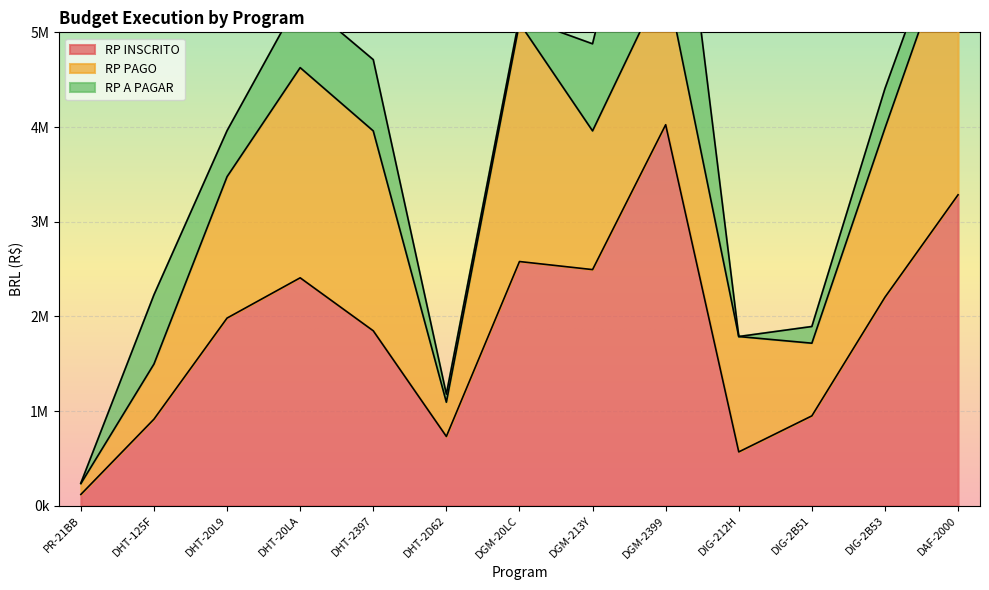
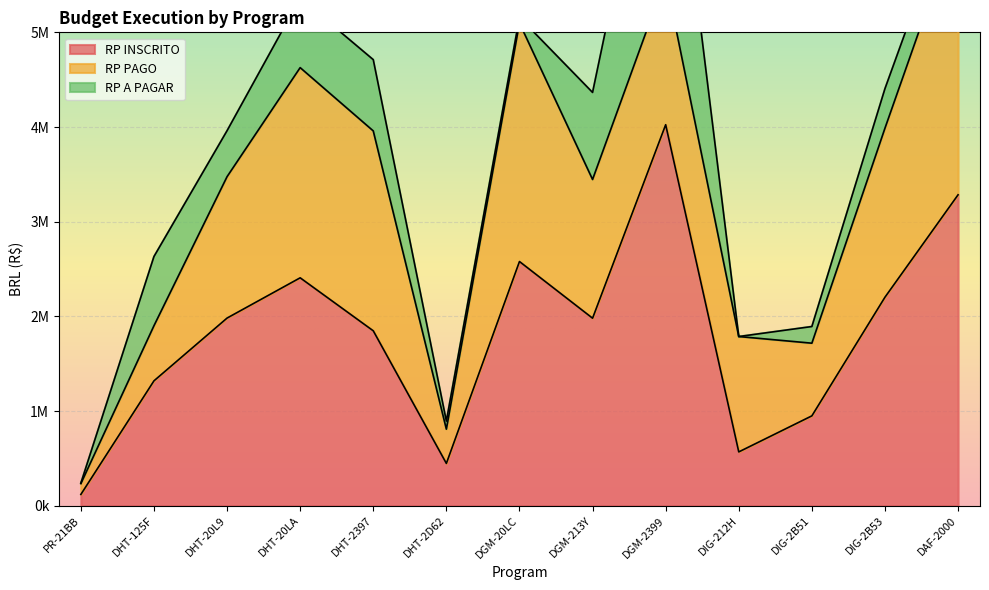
  {
    "RP INSCRITO": {
      "PR-21BB": 100000,
-     "DHT-125F": 900000,
+     "DHT-125F": 1300000,
      "DHT-20L9": 2000000,
      "DHT-20LA": 2400000,
      "DHT-2397": 1800000,
-     "DHT-2D62": 700000,
+     "DHT-2D62": 400000,
      "DGM-20LC": 2600000,
-     "DGM-213Y": 2500000,
+     "DGM-213Y": 2000000,
      "DGM-2399": 4000000,
      "DIG-212H": 600000,
      "DIG-2B51": 900000,
      "DIG-2B53": 2200000,
      "DAF-2000": 3300000
    },
    "RP PAGO": {
      "DHT-125F": 600000,
      "DHT-20L9": 1500000,
      "DHT-20LA": 2200000,
      "DHT-2397": 2100000,
      "DHT-2D62": 400000,
      "DGM-213Y": 1500000,
      "DIG-2B51": 800000,
      "DIG-2B53": 1800000
    },
    "RP A PAGAR": {
      "DHT-125F": 700000,
      "DHT-20L9": 500000,
      "DHT-2397": 800000,
      "DHT-2D62": 100000,
      "DGM-213Y": 900000,
      "DIG-2B51": 200000,
      "DIG-2B53": 400000
    }
  }
